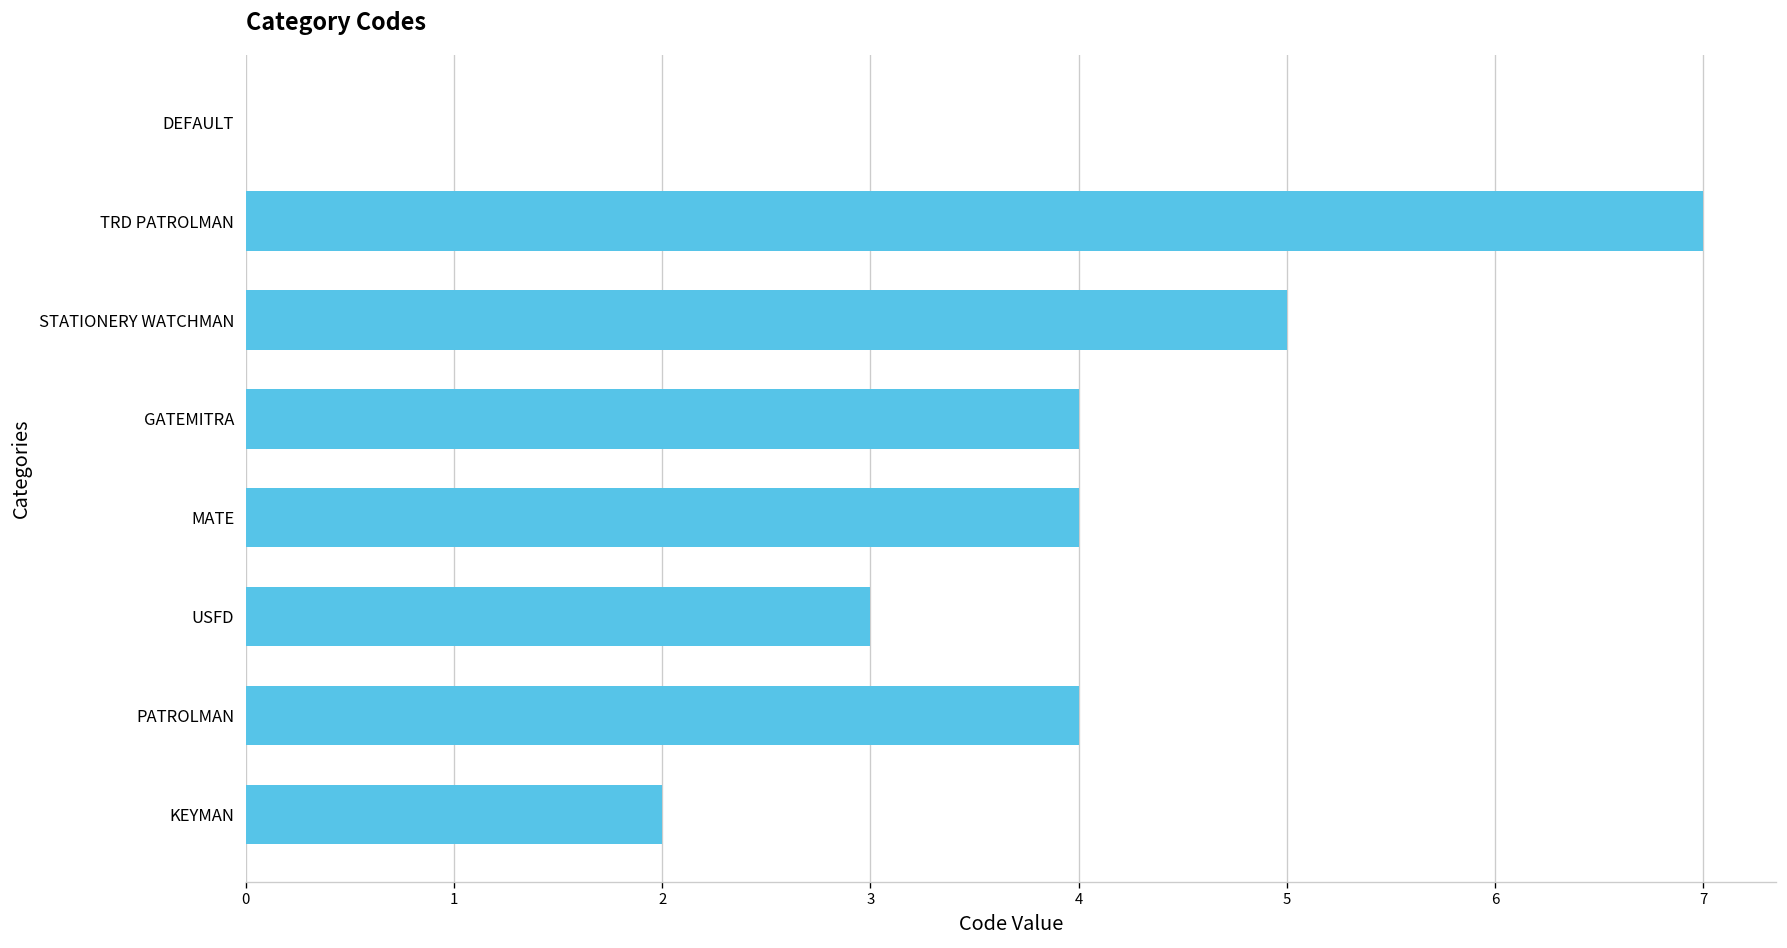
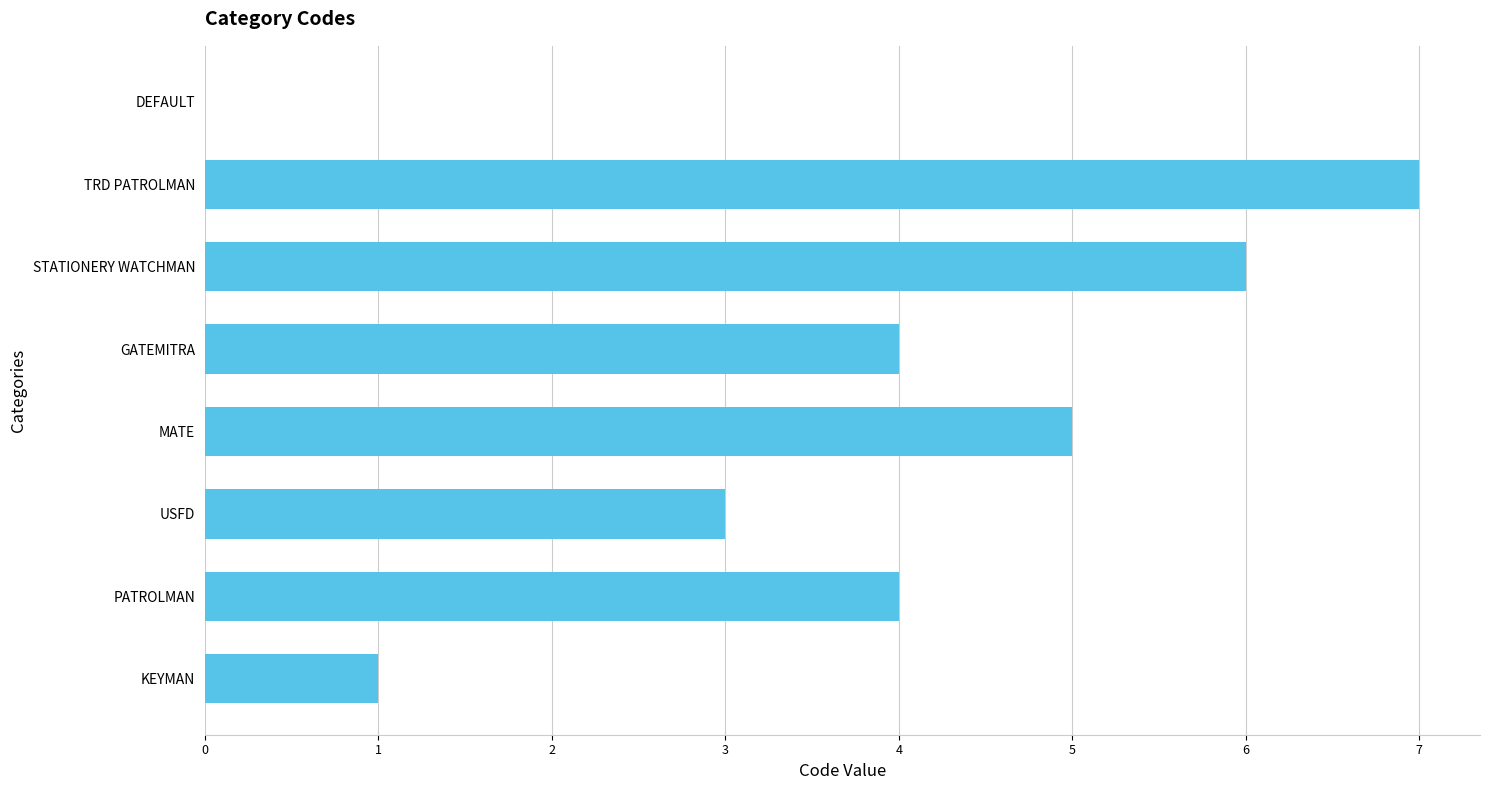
  {
    "DEFAULT": 0,
    "TRD PATROLMAN": 7,
-   "STATIONERY WATCHMAN": 5,
+   "STATIONERY WATCHMAN": 6,
    "GATEMITRA": 4,
-   "MATE": 4,
+   "MATE": 5,
    "USFD": 3,
    "PATROLMAN": 4,
-   "KEYMAN": 2
+   "KEYMAN": 1
  }
